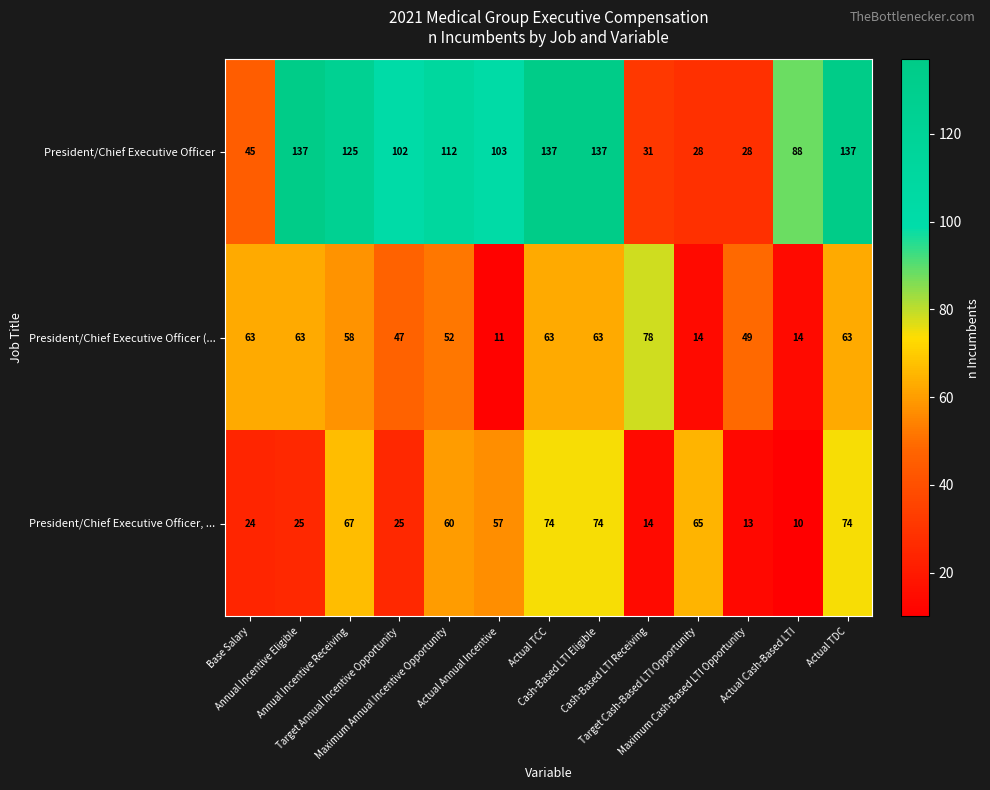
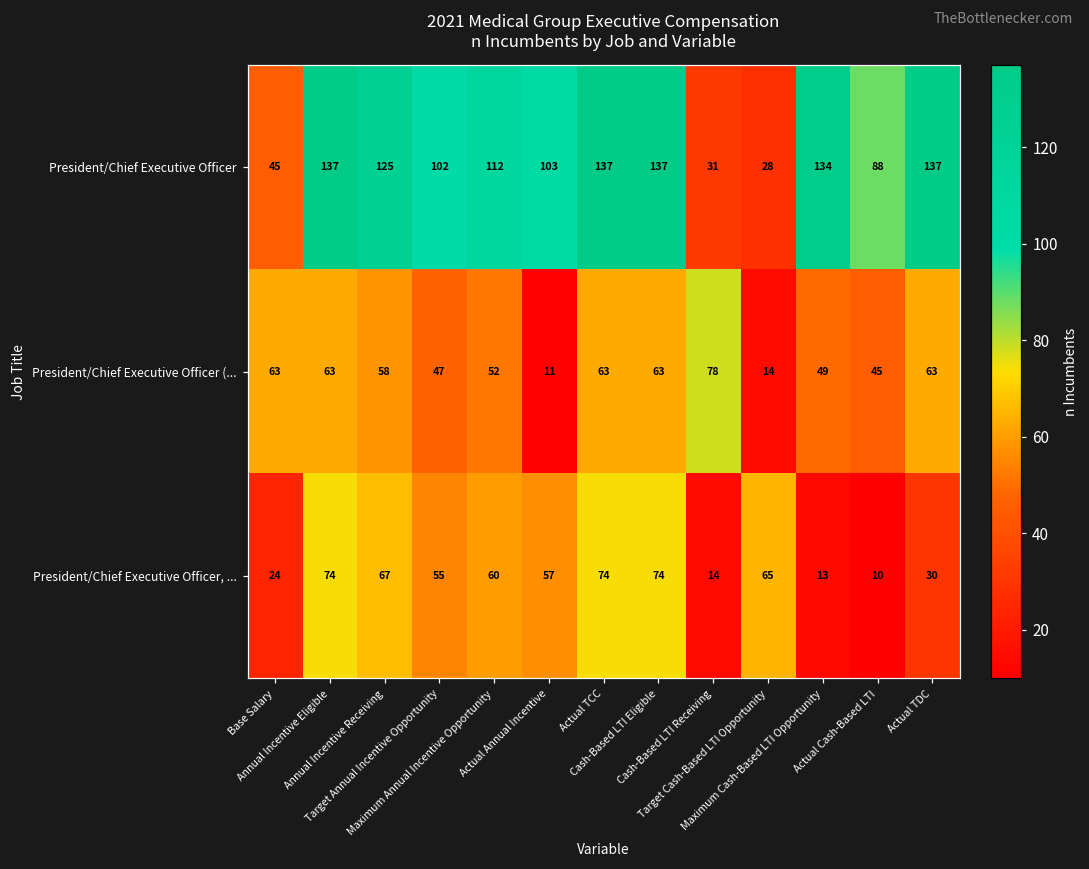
  {
    "President/Chief Executive Officer": {
      "Base Salary": 45,
      "Annual Incentive Eligible": 137,
      "Annual Incentive Receiving": 125,
      "Target Annual Incentive Opportunity": 102,
      "Maximum Annual Incentive Opportunity": 112,
      "Actual Annual Incentive": 103,
      "Actual TCC": 137,
      "Cash-Based LTI Eligible": 137,
      "Cash-Based LTI Receiving": 31,
      "Target Cash-Based LTI Opportunity": 28,
-     "Maximum Cash-Based LTI Opportunity": 28,
+     "Maximum Cash-Based LTI Opportunity": 134,
      "Actual Cash-Based LTI": 88,
      "Actual TDC": 137
    },
    "President/Chief Executive Officer (...": {
      "Base Salary": 63,
      "Annual Incentive Eligible": 63,
      "Annual Incentive Receiving": 58,
      "Target Annual Incentive Opportunity": 47,
      "Maximum Annual Incentive Opportunity": 52,
      "Actual Annual Incentive": 11,
      "Actual TCC": 63,
      "Cash-Based LTI Eligible": 63,
      "Cash-Based LTI Receiving": 78,
      "Target Cash-Based LTI Opportunity": 14,
      "Maximum Cash-Based LTI Opportunity": 49,
-     "Actual Cash-Based LTI": 14,
+     "Actual Cash-Based LTI": 45,
      "Actual TDC": 63
    },
    "President/Chief Executive Officer, ...": {
      "Base Salary": 24,
-     "Annual Incentive Eligible": 25,
+     "Annual Incentive Eligible": 74,
      "Annual Incentive Receiving": 67,
-     "Target Annual Incentive Opportunity": 25,
+     "Target Annual Incentive Opportunity": 55,
      "Maximum Annual Incentive Opportunity": 60,
      "Actual Annual Incentive": 57,
      "Actual TCC": 74,
      "Cash-Based LTI Eligible": 74,
      "Cash-Based LTI Receiving": 14,
      "Target Cash-Based LTI Opportunity": 65,
      "Maximum Cash-Based LTI Opportunity": 13,
      "Actual Cash-Based LTI": 10,
-     "Actual TDC": 74
+     "Actual TDC": 30
    }
  }
